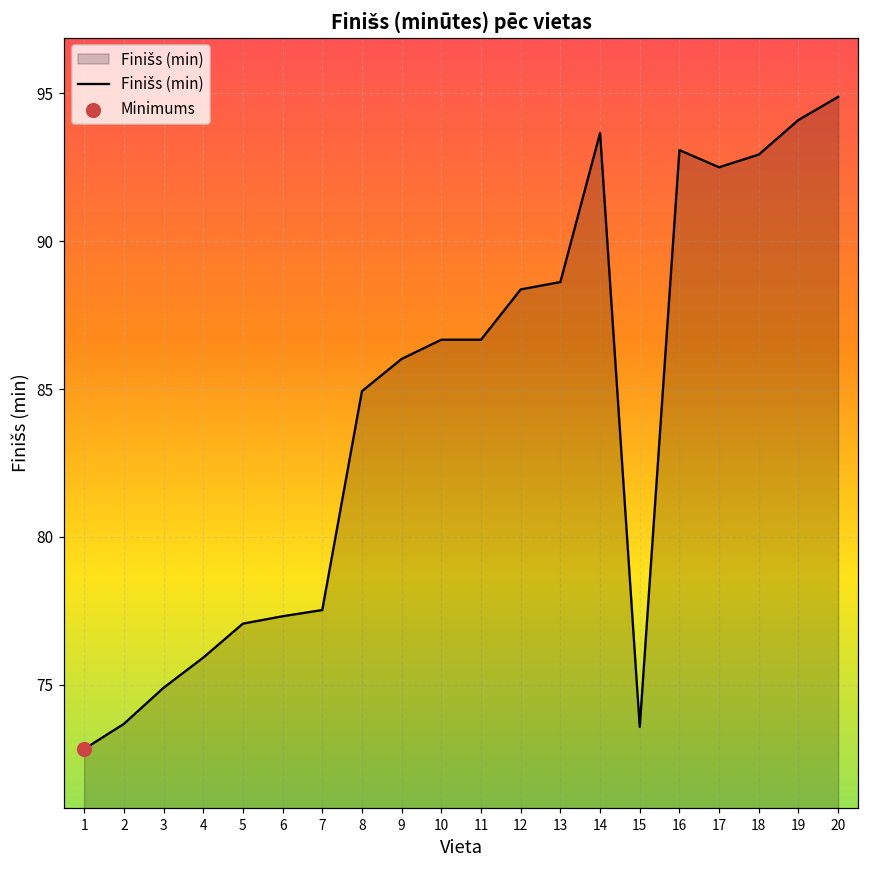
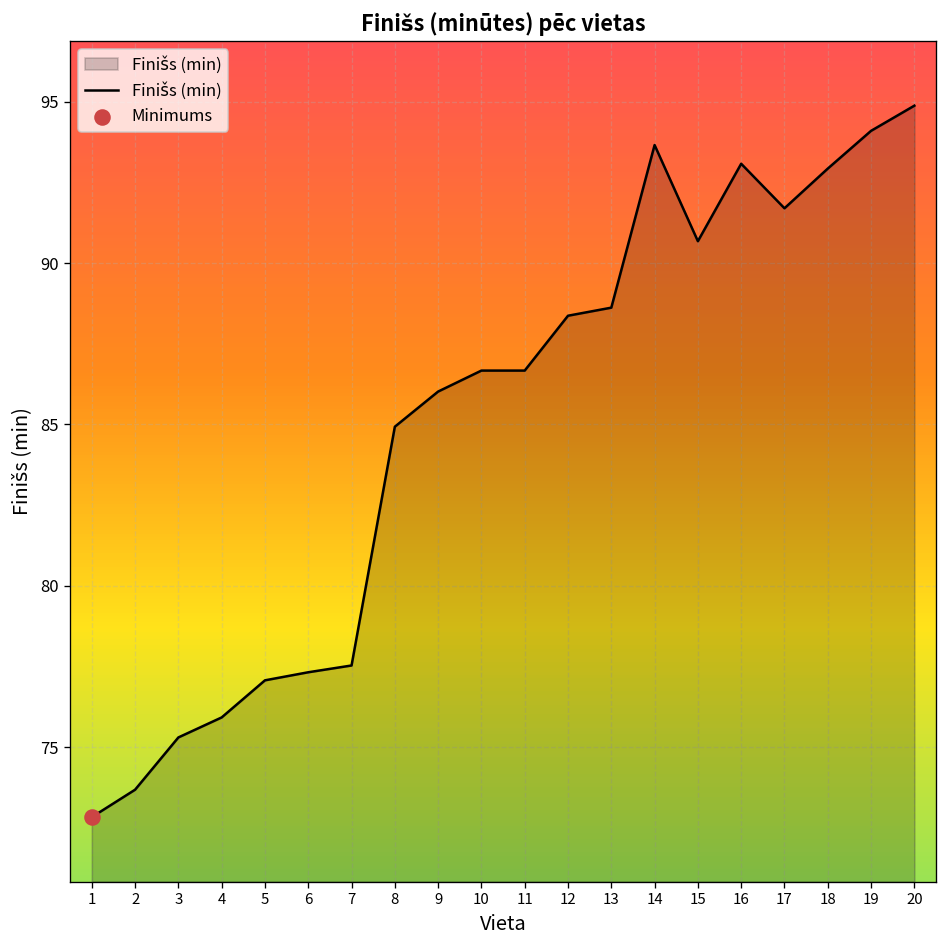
  {
    "Finišs (min)": {
      "2": 73.7,
-     "3": 74.9,
+     "3": 75.3,
      "4": 75.9,
      "5": 77.1,
      "6": 77.3,
      "7": 77.5,
      "8": 84.9,
      "9": 86.0,
      "10": 86.7,
      "11": 86.7,
      "12": 88.4,
      "13": 88.6,
      "14": 93.7,
-     "15": 73.6,
+     "15": 90.7,
      "16": 93.1,
-     "17": 92.5,
+     "17": 91.7,
      "18": 92.9,
      "19": 94.1,
      "20": 94.9
    }
  }
